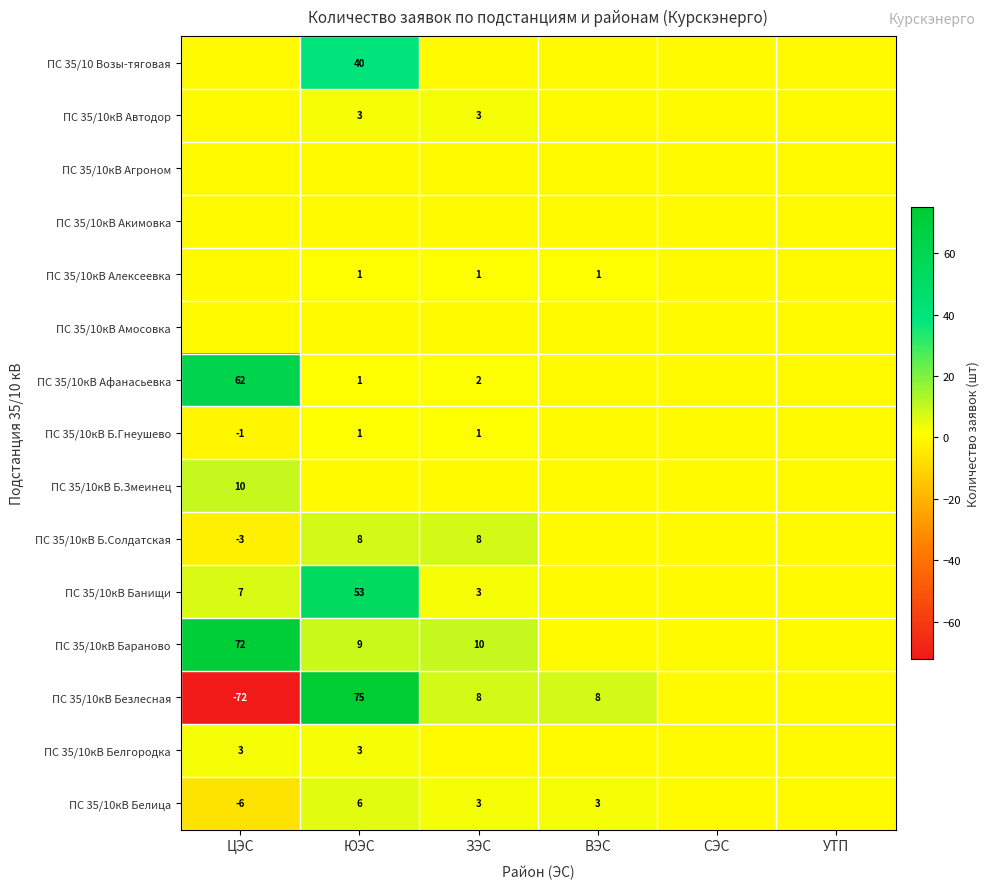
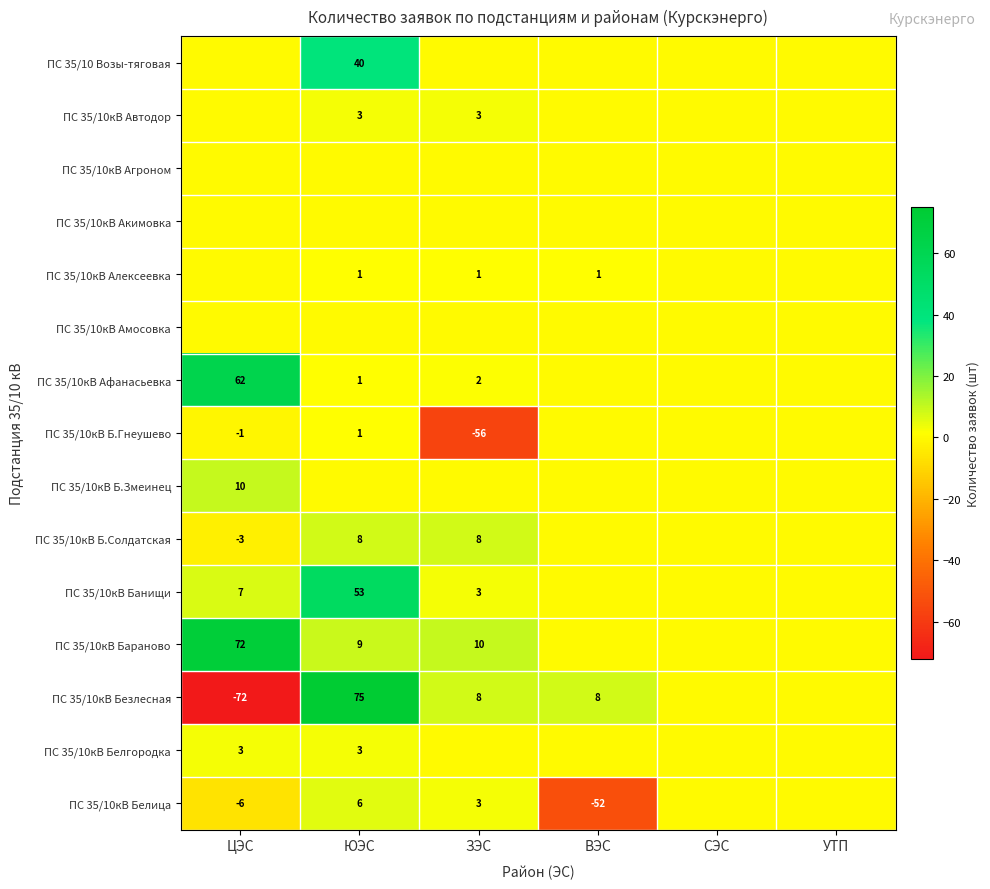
  {
    "ПС 35/10 Возы-тяговая": {
      "ЮЭС": 40
    },
    "ПС 35/10кВ Автодор": {
      "ЮЭС": 3,
      "ЗЭС": 3
    },
    "ПС 35/10кВ Алексеевка": {
      "ЮЭС": 1,
      "ЗЭС": 1,
      "ВЭС": 1
    },
    "ПС 35/10кВ Афанасьевка": {
      "ЦЭС": 62,
      "ЮЭС": 1,
      "ЗЭС": 2
    },
    "ПС 35/10кВ Б.Гнеушево": {
      "ЦЭС": -1,
      "ЮЭС": 1,
-     "ЗЭС": 1
+     "ЗЭС": -56
    },
    "ПС 35/10кВ Б.Змеинец": {
      "ЦЭС": 10
    },
    "ПС 35/10кВ Б.Солдатская": {
      "ЦЭС": -3,
      "ЮЭС": 8,
      "ЗЭС": 8
    },
    "ПС 35/10кВ Банищи": {
      "ЦЭС": 7,
      "ЮЭС": 53,
      "ЗЭС": 3
    },
    "ПС 35/10кВ Бараново": {
      "ЦЭС": 72,
      "ЮЭС": 9,
      "ЗЭС": 10
    },
    "ПС 35/10кВ Безлесная": {
      "ЦЭС": -72,
      "ЮЭС": 75,
      "ЗЭС": 8,
      "ВЭС": 8
    },
    "ПС 35/10кВ Белгородка": {
      "ЦЭС": 3,
      "ЮЭС": 3
    },
    "ПС 35/10кВ Белица": {
      "ЦЭС": -6,
      "ЮЭС": 6,
      "ЗЭС": 3,
-     "ВЭС": 3
+     "ВЭС": -52
    }
  }
